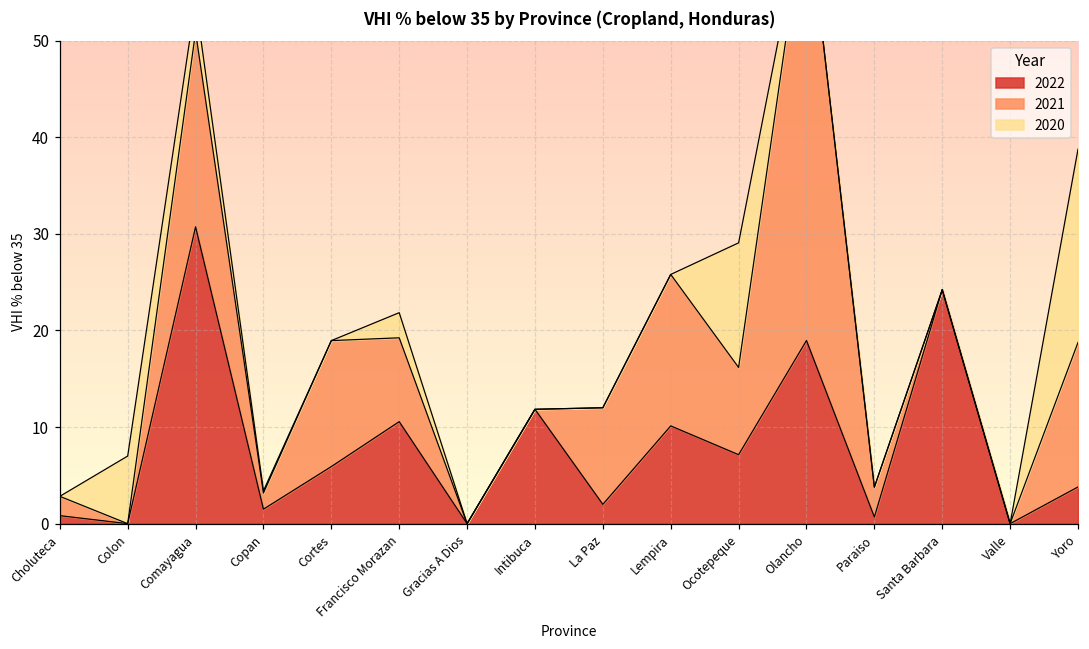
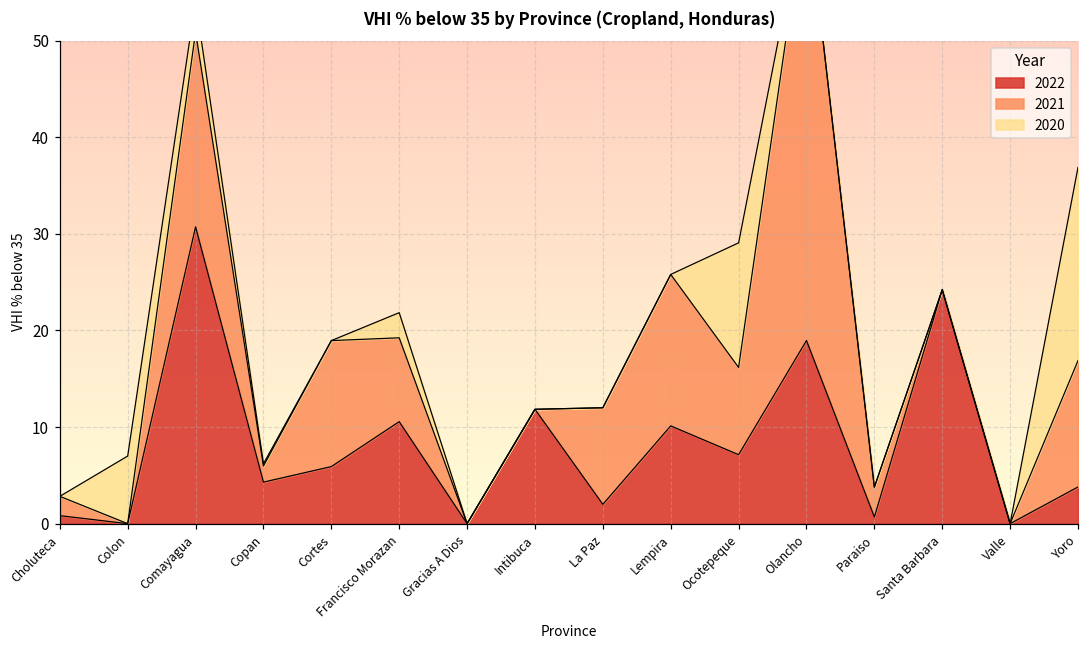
  {
    "2022": {
      "Choluteca": 1,
      "Comayagua": 31,
-     "Copan": 2,
+     "Copan": 4,
      "Cortes": 6,
      "Francisco Morazan": 11,
      "La Paz": 2,
      "Lempira": 10,
      "Ocotepeque": 7,
      "Olancho": 19,
      "Paraiso": 1,
      "Yoro": 4
    },
    "2021": {
      "Francisco Morazan": 9,
      "Ocotepeque": 9,
-     "Yoro": 15
+     "Yoro": 13
    },
    "2020": {
      "Colon": 7,
      "Francisco Morazan": 3,
      "Ocotepeque": 13,
      "Yoro": 20
    }
  }
